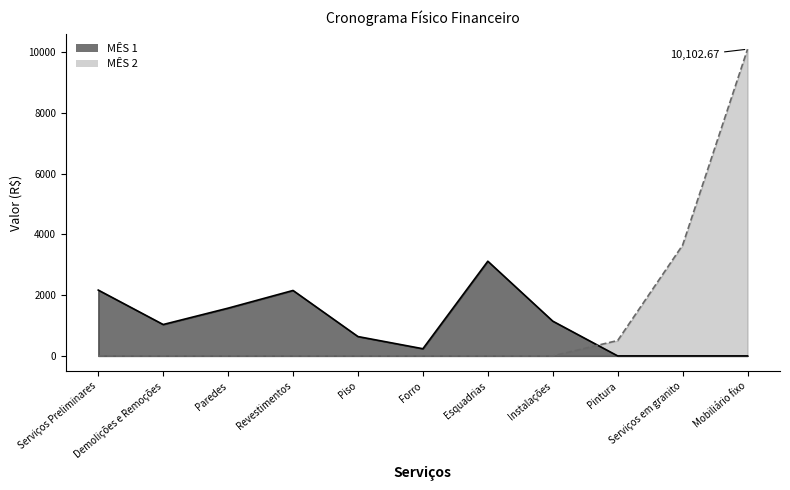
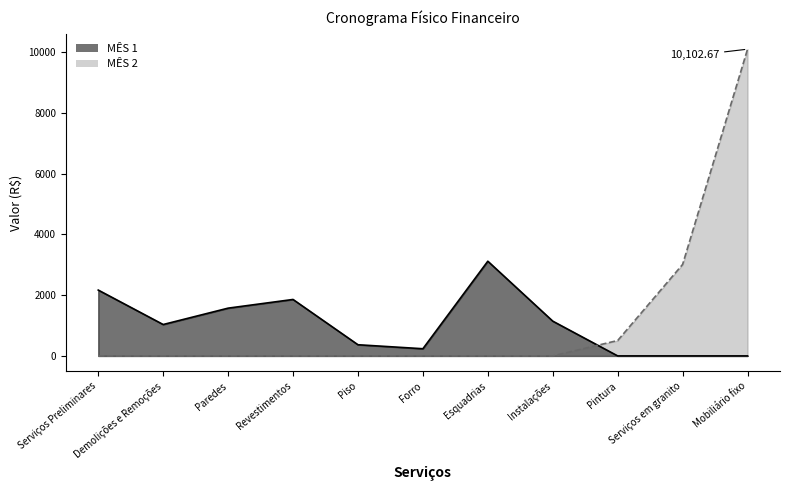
  {
    "MÊS 1": {
      "Serviços Preliminares": 2200,
      "Demolições e Remoções": 1000,
      "Paredes": 1600,
-     "Revestimentos": 2200,
-     "Piso": 600,
+     "Revestimentos": 1900,
+     "Piso": 400,
      "Forro": 200,
      "Esquadrias": 3100,
      "Instalações": 1100,
      "Pintura": 0,
      "Serviços em granito": 0,
      "Mobiliário fixo": 0
    },
    "MÊS 2": {
      "Serviços Preliminares": 0,
      "Demolições e Remoções": 0,
      "Paredes": 0,
      "Revestimentos": 0,
      "Piso": 0,
      "Forro": 0,
      "Esquadrias": 0,
      "Instalações": 0,
      "Pintura": 500,
-     "Serviços em granito": 3600
+     "Serviços em granito": 3000
    }
  }
